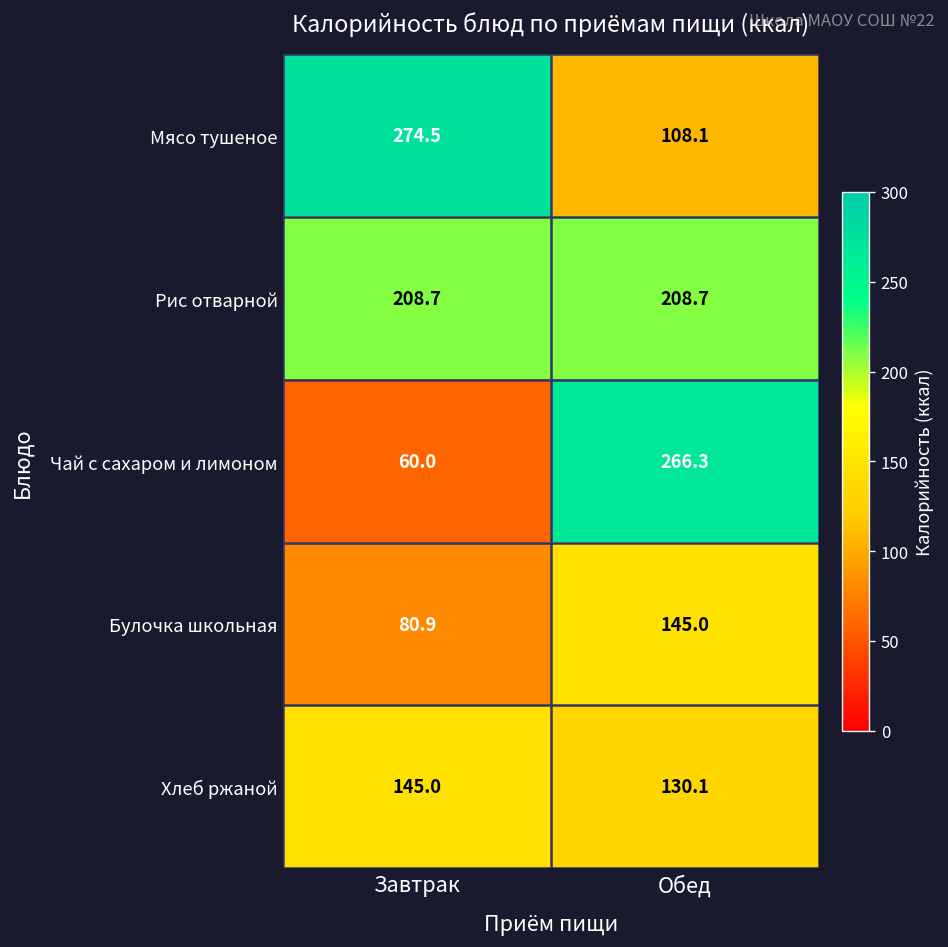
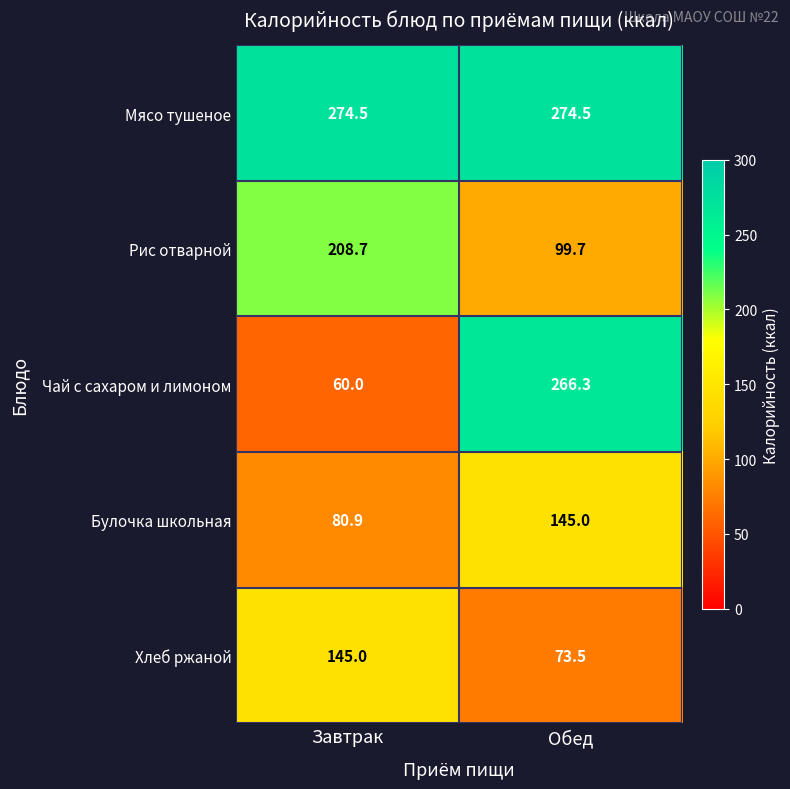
  {
    "Мясо тушеное": {
      "Завтрак": 274.5,
-     "Обед": 108.1
+     "Обед": 274.5
    },
    "Рис отварной": {
      "Завтрак": 208.7,
-     "Обед": 208.7
+     "Обед": 99.7
    },
    "Чай с сахаром и лимоном": {
      "Завтрак": 60.0,
      "Обед": 266.3
    },
    "Булочка школьная": {
      "Завтрак": 80.9,
      "Обед": 145.0
    },
    "Хлеб ржаной": {
      "Завтрак": 145.0,
-     "Обед": 130.1
+     "Обед": 73.5
    }
  }
